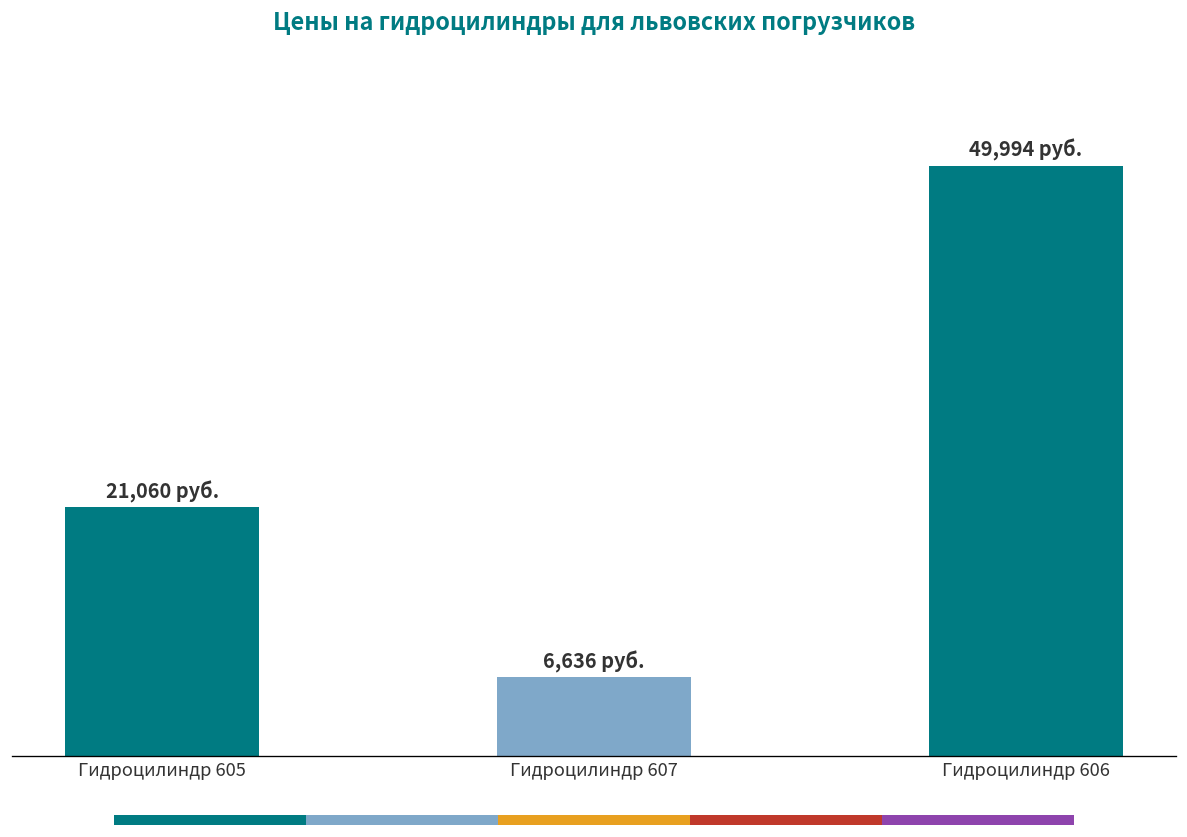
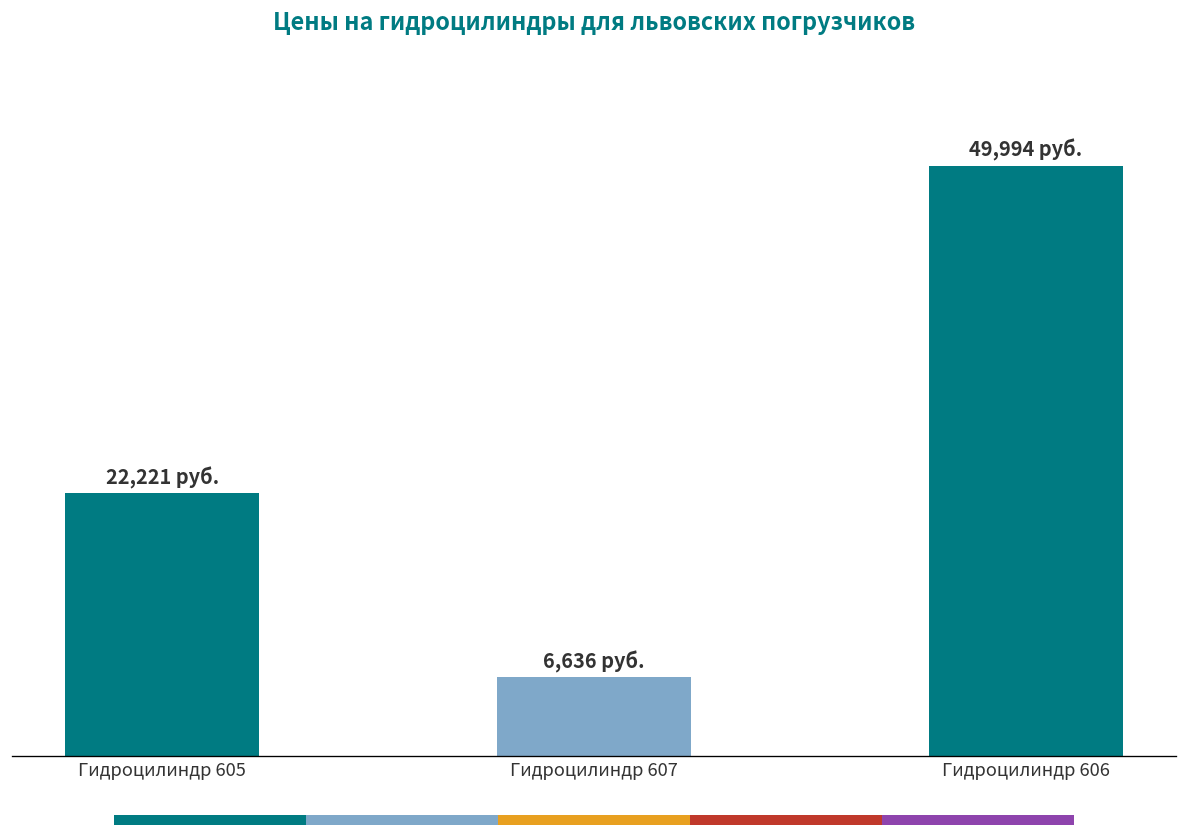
  {
-   "Гидроцилиндр 605": "21,060",
+   "Гидроцилиндр 605": "22,221",
    "Гидроцилиндр 607": "6,636",
    "Гидроцилиндр 606": "49,994"
  }
